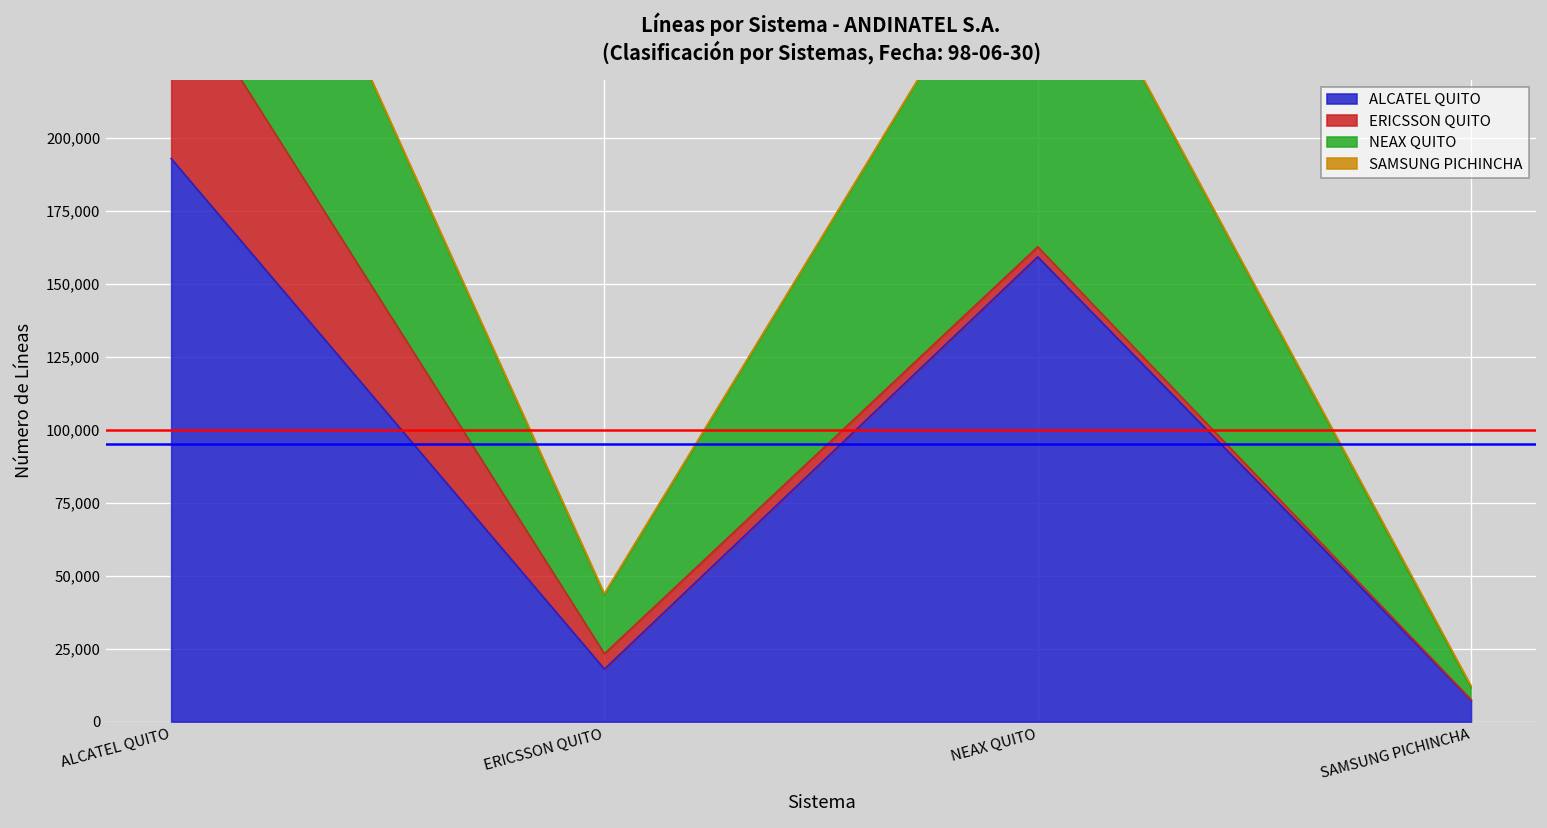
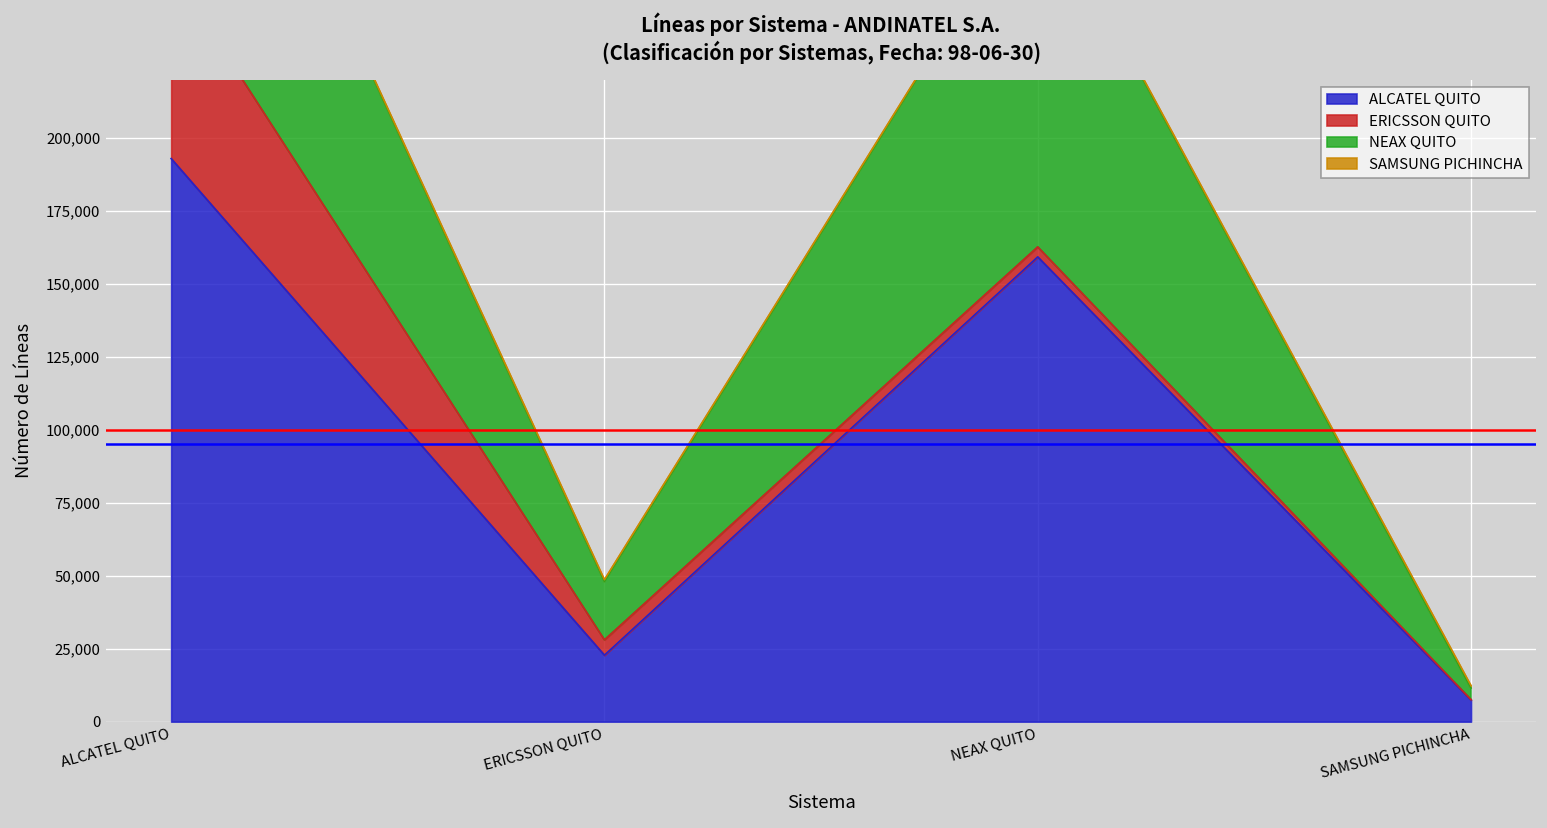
  {
    "ALCATEL QUITO": {
      "ALCATEL QUITO": "193,000",
-     "ERICSSON QUITO": "18,000",
+     "ERICSSON QUITO": "23,000",
      "NEAX QUITO": "159,000"
    },
    "ERICSSON QUITO": {
      "ERICSSON QUITO": "5,000",
      "NEAX QUITO": "3,000"
    }
  }
